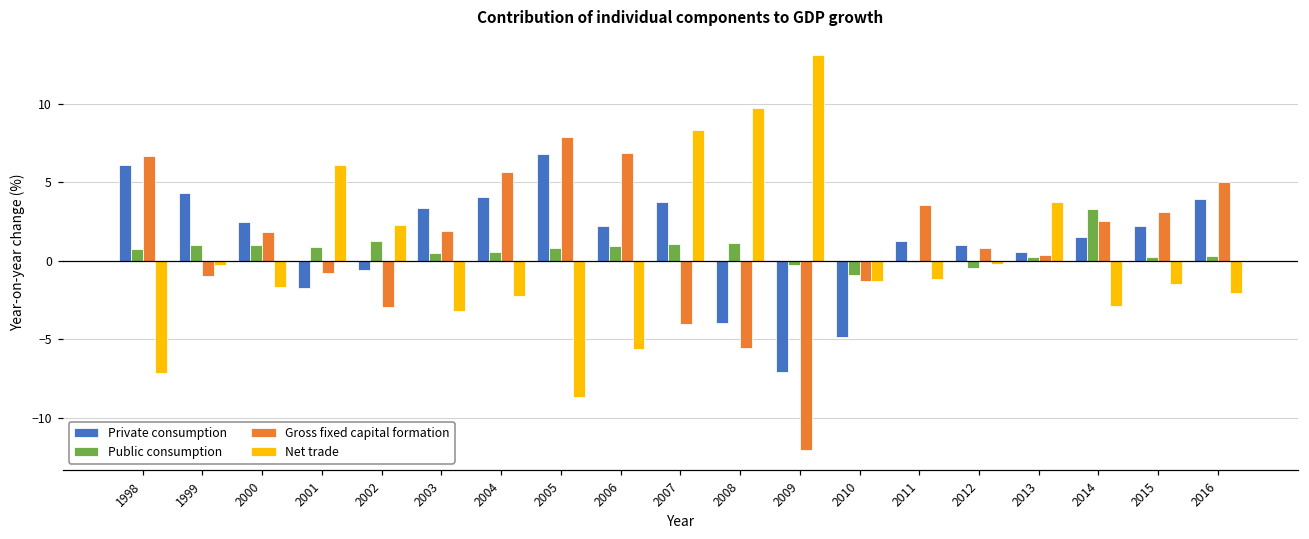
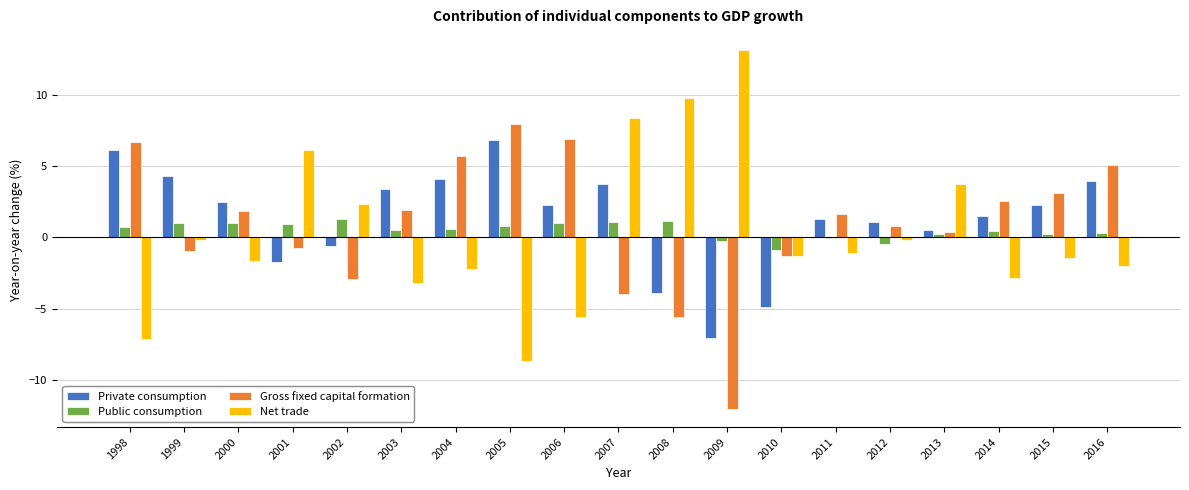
  {
    "Private consumption": {
      "1998": 6.1,
      "1999": 4.3,
      "2000": 2.5,
      "2001": -1.7,
      "2002": -0.6,
      "2003": 3.4,
      "2004": 4.1,
      "2005": 6.8,
      "2006": 2.3,
      "2007": 3.7,
      "2008": -3.9,
      "2009": -7.1,
      "2010": -4.9,
      "2011": 1.3,
      "2012": 1.0,
      "2013": 0.5,
      "2014": 1.5,
      "2015": 2.2,
      "2016": 3.9
    },
    "Public consumption": {
      "1998": 0.7,
      "1999": 1.0,
      "2000": 1.0,
      "2001": 0.9,
      "2002": 1.3,
      "2003": 0.5,
      "2004": 0.6,
      "2005": 0.8,
      "2006": 1.0,
      "2007": 1.1,
      "2008": 1.1,
      "2009": -0.3,
      "2010": -0.9,
      "2012": -0.5,
      "2013": 0.3,
-     "2014": 3.3,
+     "2014": 0.4,
      "2015": 0.2,
      "2016": 0.3
    },
    "Gross fixed capital formation": {
      "1998": 6.7,
      "1999": -1.0,
      "2000": 1.9,
      "2001": -0.8,
      "2002": -2.9,
      "2003": 1.9,
      "2004": 5.7,
      "2005": 7.9,
      "2006": 6.9,
      "2007": -4.0,
      "2008": -5.6,
      "2009": -12.1,
      "2010": -1.3,
-     "2011": 3.6,
+     "2011": 1.6,
      "2012": 0.8,
      "2013": 0.4,
      "2014": 2.5,
      "2015": 3.1,
      "2016": 5.1
    },
    "Net trade": {
      "1998": -7.2,
      "1999": -0.2,
      "2000": -1.6,
      "2001": 6.1,
      "2002": 2.3,
      "2003": -3.2,
      "2004": -2.3,
      "2005": -8.7,
      "2006": -5.6,
      "2007": 8.4,
      "2008": 9.8,
      "2009": 13.1,
      "2010": -1.3,
      "2011": -1.1,
      "2012": -0.2,
      "2013": 3.8,
      "2014": -2.9,
      "2015": -1.5,
      "2016": -2.1
    }
  }
